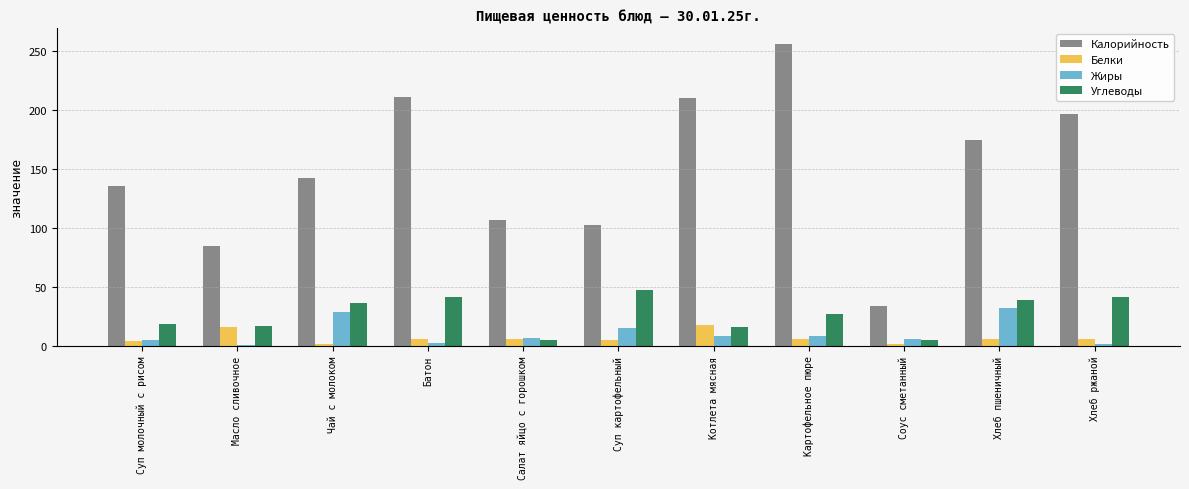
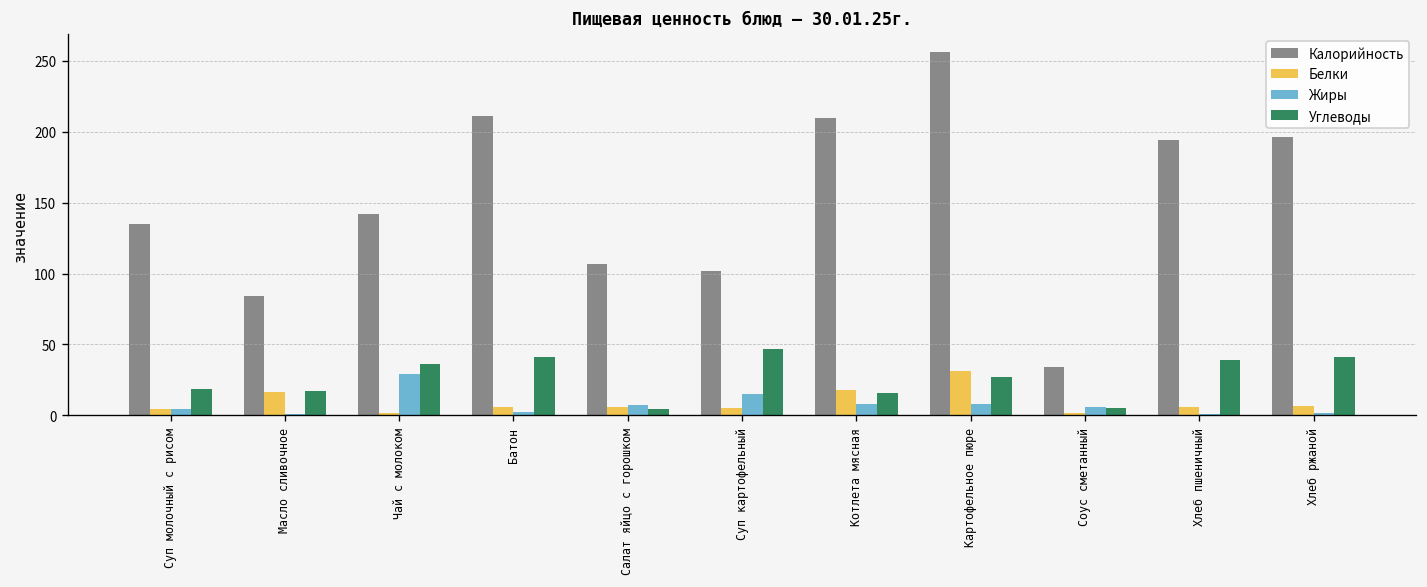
  {
    "Калорийность": {
      "Суп молочный с рисом": 135,
      "Масло сливочное": 84,
      "Чай с молоком": 142,
      "Батон": 211,
      "Салат яйцо с горошком": 106,
      "Суп картофельный": 102,
      "Котлета мясная": 210,
      "Картофельное пюре": 256,
      "Соус сметанный": 34,
-     "Хлеб пшеничный": 174,
+     "Хлеб пшеничный": 194,
      "Хлеб ржаной": 196
    },
    "Белки": {
      "Суп молочный с рисом": 5,
      "Масло сливочное": 16,
      "Батон": 6,
      "Салат яйцо с горошком": 6,
      "Суп картофельный": 5,
      "Котлета мясная": 18,
-     "Картофельное пюре": 6,
+     "Картофельное пюре": 31,
      "Хлеб пшеничный": 6,
      "Хлеб ржаной": 6
    },
    "Жиры": {
      "Суп молочный с рисом": 5,
      "Чай с молоком": 29,
      "Батон": 2,
      "Салат яйцо с горошком": 7,
      "Суп картофельный": 15,
      "Котлета мясная": 8,
      "Картофельное пюре": 8,
      "Соус сметанный": 6,
-     "Хлеб пшеничный": 32
+     "Хлеб пшеничный": 1
    },
    "Углеводы": {
      "Суп молочный с рисом": 18,
      "Масло сливочное": 17,
      "Чай с молоком": 36,
      "Батон": 41,
      "Салат яйцо с горошком": 5,
      "Суп картофельный": 47,
      "Котлета мясная": 16,
      "Картофельное пюре": 27,
      "Соус сметанный": 5,
      "Хлеб пшеничный": 39,
      "Хлеб ржаной": 41
    }
  }
